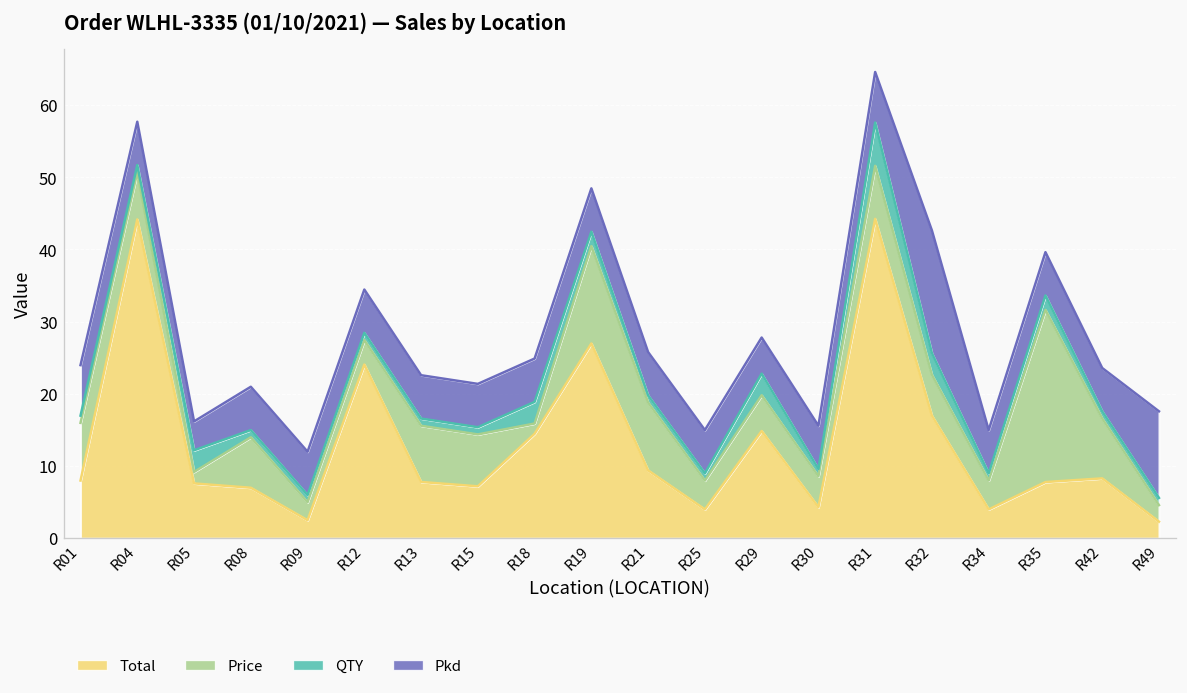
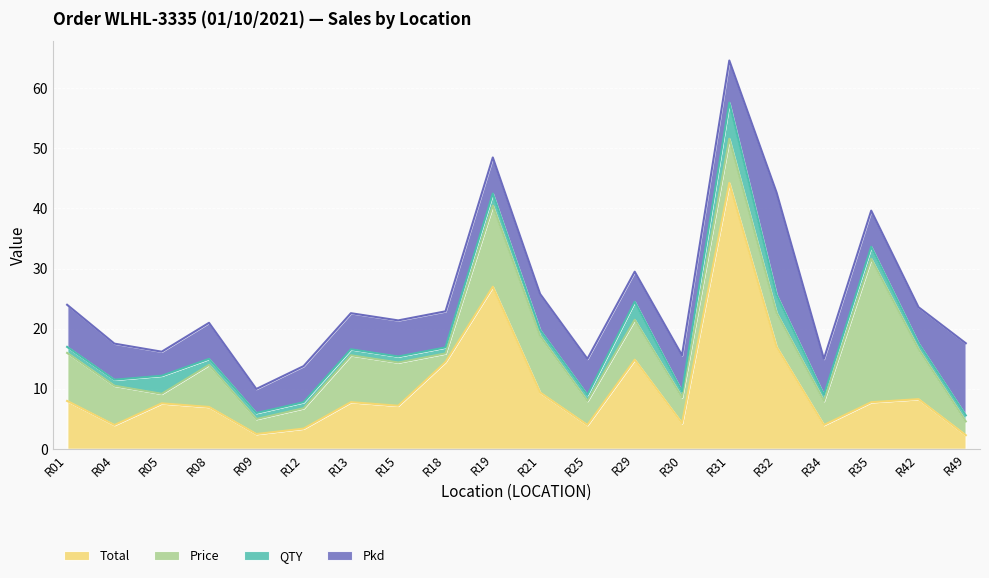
  {
    "Total": {
      "R01": 8,
-     "R04": 44,
+     "R04": 4,
      "R05": 8,
      "R08": 7,
      "R09": 2,
-     "R12": 24,
+     "R12": 3,
      "R13": 8,
      "R15": 7,
      "R18": 14,
      "R19": 27,
      "R21": 9,
      "R25": 4,
      "R29": 15,
      "R30": 4,
      "R31": 44,
      "R32": 17,
      "R34": 4,
      "R35": 8,
      "R42": 8,
      "R49": 2
    },
    "Price": {
      "R01": 8,
      "R04": 7,
      "R05": 2,
      "R08": 7,
      "R09": 2,
      "R12": 3,
      "R13": 8,
      "R15": 7,
      "R18": 1,
      "R19": 13,
      "R21": 9,
      "R25": 4,
-     "R29": 5,
+     "R29": 7,
      "R30": 4,
      "R31": 7,
      "R32": 6,
      "R34": 4,
      "R35": 24,
      "R42": 8,
      "R49": 2
    },
    "QTY": {
      "R01": 1,
      "R04": 1,
      "R05": 3,
      "R08": 1,
      "R09": 1,
      "R12": 1,
      "R13": 1,
      "R15": 1,
-     "R18": 3,
+     "R18": 1,
      "R19": 2,
      "R21": 1,
      "R25": 1,
      "R29": 3,
      "R30": 1,
      "R31": 6,
      "R32": 3,
      "R34": 1,
      "R35": 2,
      "R42": 1,
      "R49": 1
    },
    "Pkd": {
      "R01": 7,
      "R04": 6,
      "R05": 4,
      "R08": 6,
-     "R09": 6,
+     "R09": 4,
      "R12": 6,
      "R13": 6,
      "R15": 6,
      "R18": 6,
      "R19": 6,
      "R21": 6,
      "R25": 6,
      "R29": 5,
      "R30": 6,
      "R31": 7,
      "R32": 17,
      "R34": 6,
      "R35": 6,
      "R42": 6,
      "R49": 12
    }
  }
